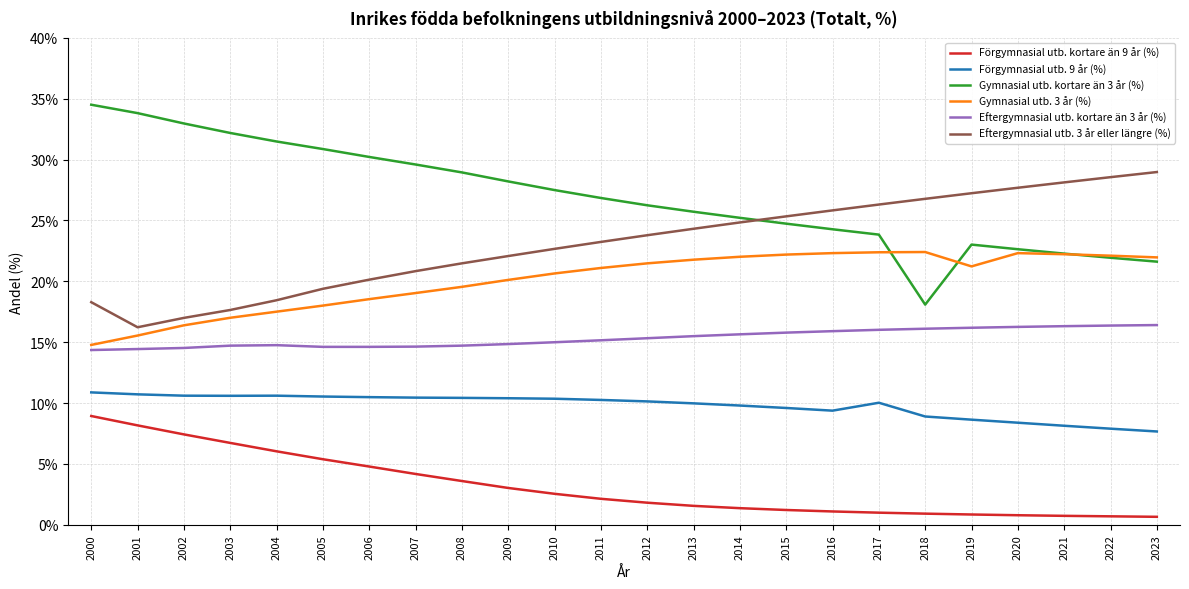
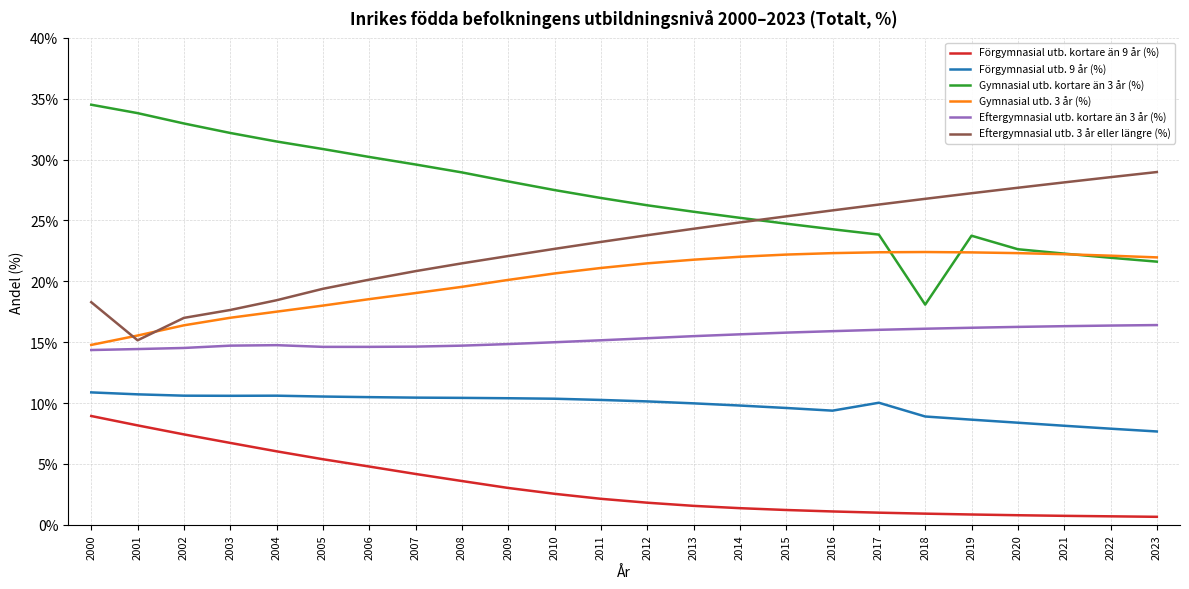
  {
    "Förgymnasial utb. kortare än 9 år (%)": {
      "2000": "8.9%",
      "2001": "8.2%",
      "2002": "7.4%",
      "2003": "6.7%",
      "2004": "6.0%",
      "2005": "5.4%",
      "2006": "4.8%",
      "2007": "4.2%",
      "2008": "3.6%",
      "2009": "3.0%",
      "2010": "2.6%",
      "2011": "2.1%",
      "2012": "1.8%",
      "2013": "1.6%",
      "2014": "1.4%",
      "2015": "1.2%",
      "2016": "1.1%",
      "2017": "1.0%",
      "2018": "0.9%",
      "2019": "0.9%",
      "2020": "0.8%",
      "2021": "0.7%",
      "2022": "0.7%",
      "2023": "0.7%"
    },
    "Förgymnasial utb. 9 år (%)": {
      "2000": "10.9%",
      "2001": "10.7%",
      "2002": "10.6%",
      "2003": "10.6%",
      "2004": "10.6%",
      "2005": "10.5%",
      "2006": "10.5%",
      "2007": "10.5%",
      "2008": "10.4%",
      "2009": "10.4%",
      "2010": "10.4%",
      "2011": "10.3%",
      "2012": "10.1%",
      "2013": "10.0%",
      "2014": "9.8%",
      "2015": "9.6%",
      "2016": "9.4%",
      "2017": "10.0%",
      "2018": "8.9%",
      "2019": "8.6%",
      "2020": "8.4%",
      "2021": "8.1%",
      "2022": "7.9%",
      "2023": "7.7%"
    },
    "Gymnasial utb. kortare än 3 år (%)": {
      "2000": "34.5%",
      "2001": "33.8%",
      "2002": "33.0%",
      "2003": "32.2%",
      "2004": "31.5%",
      "2005": "30.9%",
      "2006": "30.2%",
      "2007": "29.6%",
      "2008": "29.0%",
      "2009": "28.2%",
      "2010": "27.5%",
      "2011": "26.9%",
      "2012": "26.3%",
      "2013": "25.7%",
      "2014": "25.2%",
      "2015": "24.7%",
      "2016": "24.3%",
      "2017": "23.8%",
      "2018": "18.1%",
-     "2019": "23.0%",
+     "2019": "23.8%",
      "2020": "22.6%",
      "2023": "21.6%"
    },
    "Gymnasial utb. 3 år (%)": {
      "2000": "14.8%",
      "2001": "15.6%",
      "2002": "16.4%",
      "2003": "17.0%",
      "2004": "17.5%",
      "2005": "18.0%",
      "2006": "18.5%",
      "2007": "19.0%",
      "2008": "19.6%",
      "2009": "20.1%",
      "2010": "20.7%",
      "2011": "21.1%",
      "2012": "21.5%",
      "2013": "21.8%",
      "2014": "22.0%",
      "2015": "22.2%",
      "2016": "22.3%",
      "2017": "22.4%",
      "2018": "22.4%",
-     "2019": "21.2%",
+     "2019": "22.4%",
      "2020": "22.3%",
      "2023": "22.0%"
    },
    "Eftergymnasial utb. kortare än 3 år (%)": {
      "2000": "14.4%",
      "2001": "14.4%",
      "2002": "14.5%",
      "2003": "14.7%",
      "2004": "14.8%",
      "2005": "14.6%",
      "2006": "14.6%",
      "2007": "14.6%",
      "2008": "14.7%",
      "2009": "14.9%",
      "2010": "15.0%",
      "2011": "15.2%",
      "2012": "15.3%",
      "2013": "15.5%",
      "2014": "15.7%",
      "2015": "15.8%",
      "2016": "15.9%",
      "2017": "16.0%",
      "2018": "16.1%",
      "2019": "16.2%",
      "2020": "16.3%",
      "2021": "16.3%",
      "2022": "16.4%",
      "2023": "16.4%"
    },
    "Eftergymnasial utb. 3 år eller längre (%)": {
      "2000": "18.3%",
-     "2001": "16.2%",
+     "2001": "15.2%",
      "2002": "17.0%",
      "2003": "17.7%",
      "2004": "18.5%",
      "2005": "19.4%",
      "2006": "20.1%",
      "2007": "20.8%",
      "2008": "21.5%",
      "2009": "22.1%",
      "2010": "22.7%",
      "2011": "23.2%",
      "2012": "23.8%",
      "2013": "24.3%",
      "2014": "24.8%",
      "2015": "25.3%",
      "2016": "25.8%",
      "2017": "26.3%",
      "2018": "26.8%",
      "2019": "27.2%",
      "2020": "27.7%",
      "2021": "28.1%",
      "2022": "28.6%",
      "2023": "29.0%"
    }
  }
